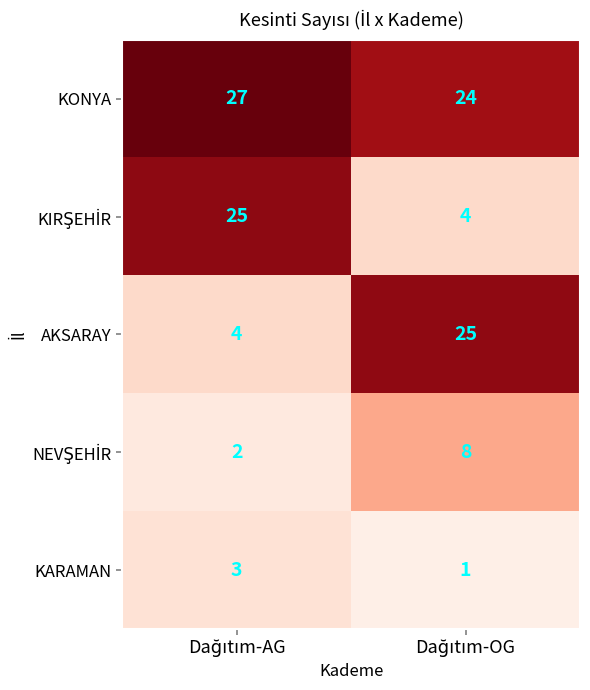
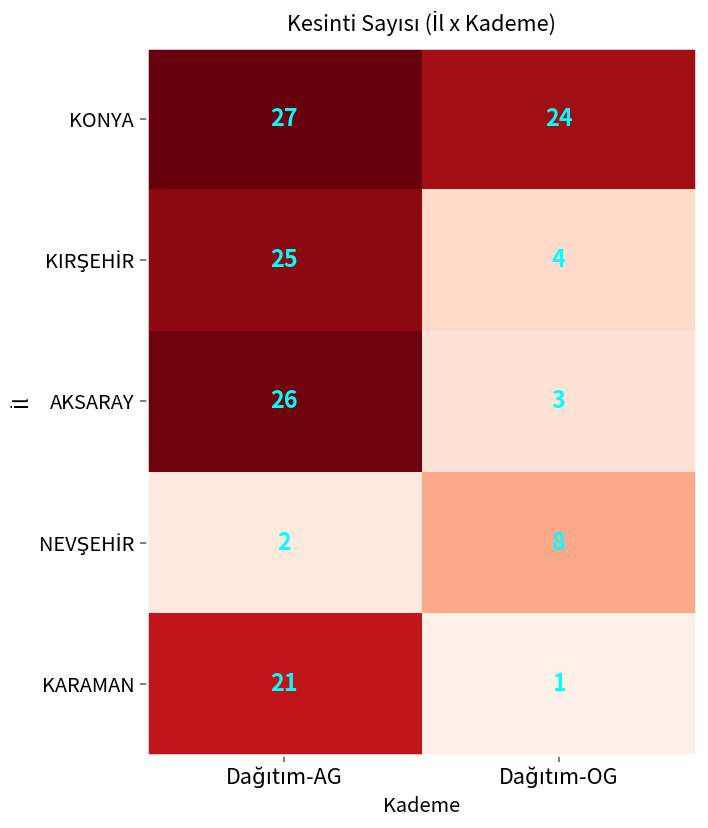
  {
    "KONYA": {
      "Dağıtım-AG": 27,
      "Dağıtım-OG": 24
    },
    "KIRŞEHİR": {
      "Dağıtım-AG": 25,
      "Dağıtım-OG": 4
    },
    "AKSARAY": {
-     "Dağıtım-AG": 4,
-     "Dağıtım-OG": 25
+     "Dağıtım-AG": 26,
+     "Dağıtım-OG": 3
    },
    "NEVŞEHİR": {
      "Dağıtım-AG": 2,
      "Dağıtım-OG": 8
    },
    "KARAMAN": {
-     "Dağıtım-AG": 3,
+     "Dağıtım-AG": 21,
      "Dağıtım-OG": 1
    }
  }
